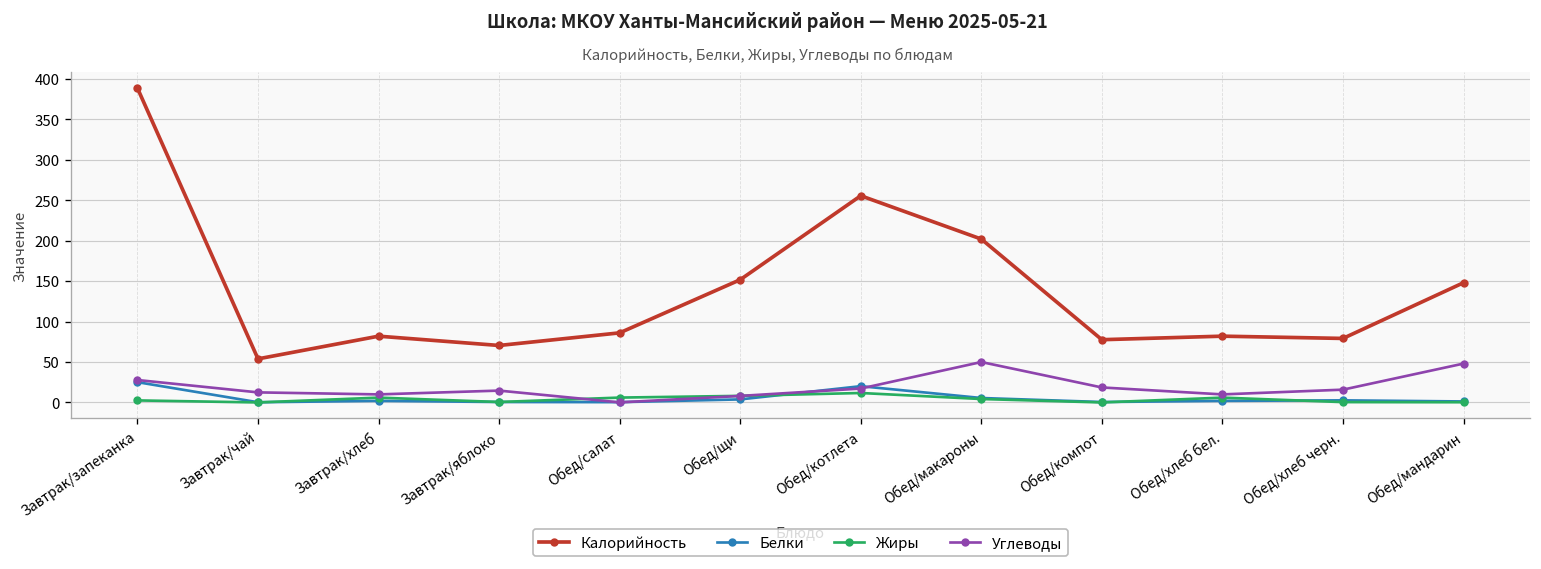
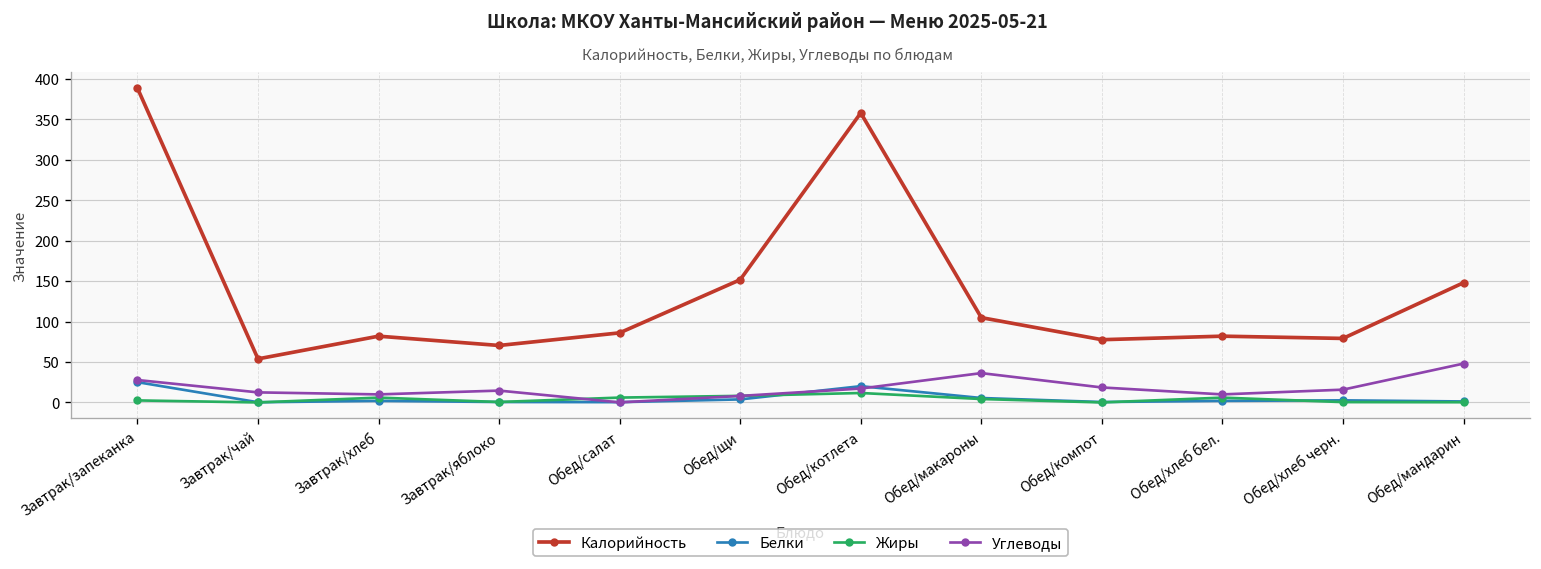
  {
    "Калорийность": {
      "Завтрак/запеканка": 390,
      "Завтрак/чай": 50,
      "Завтрак/хлеб": 80,
      "Завтрак/яблоко": 70,
      "Обед/салат": 90,
      "Обед/щи": 150,
-     "Обед/котлета": 260,
-     "Обед/макароны": 200,
+     "Обед/котлета": 360,
+     "Обед/макароны": 100,
      "Обед/компот": 80,
      "Обед/хлеб бел.": 80,
      "Обед/хлеб черн.": 80,
      "Обед/мандарин": 150
    },
    "Белки": {
      "Завтрак/хлеб": 0,
      "Обед/щи": 0,
      "Обед/хлеб бел.": 0
    },
    "Жиры": {
      "Завтрак/запеканка": 0,
      "Завтрак/хлеб": 10,
      "Обед/салат": 10,
      "Обед/котлета": 10,
      "Обед/хлеб бел.": 10
    },
    "Углеводы": {
      "Завтрак/чай": 10,
      "Завтрак/хлеб": 10,
      "Завтрак/яблоко": 10,
-     "Обед/макароны": 50,
+     "Обед/макароны": 40,
      "Обед/компот": 20,
      "Обед/хлеб бел.": 10,
      "Обед/хлеб черн.": 20,
      "Обед/мандарин": 50
    }
  }
